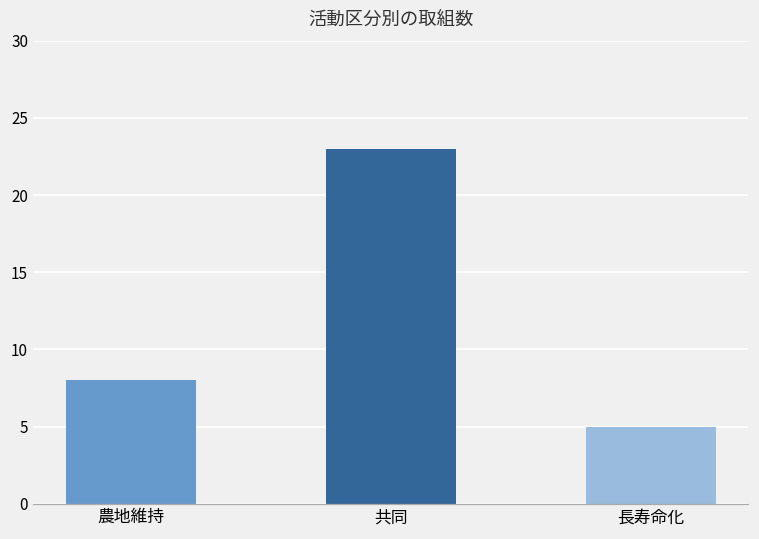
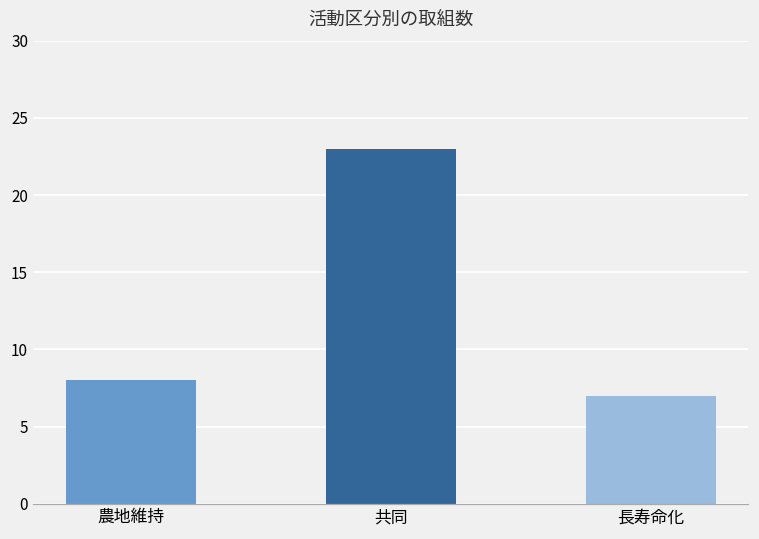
  {
    "農地維持": 8,
    "共同": 23,
-   "長寿命化": 5
+   "長寿命化": 7
  }
